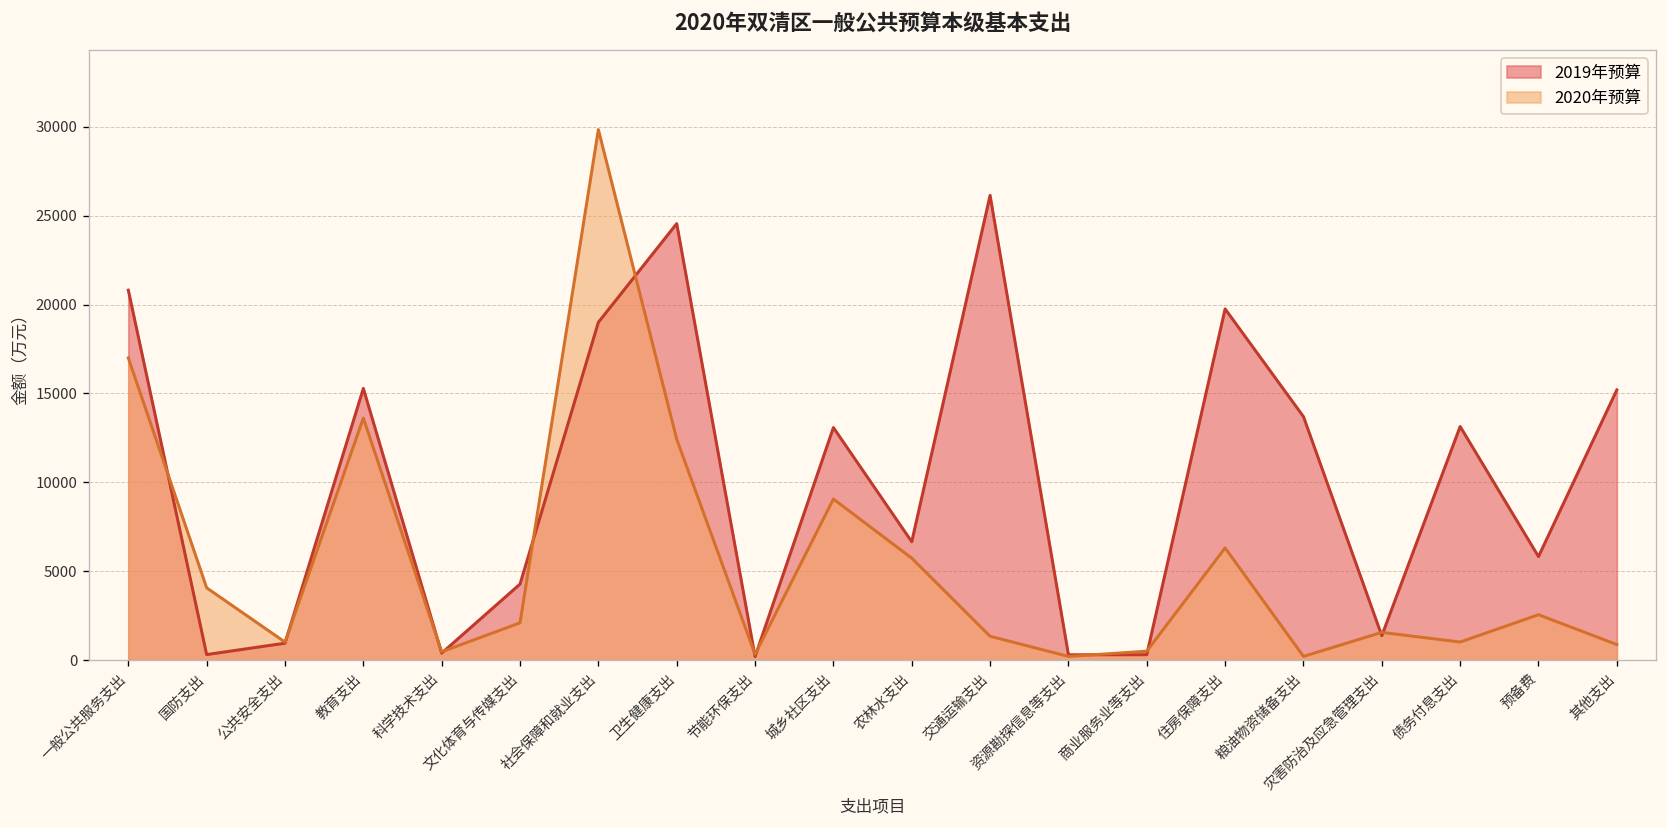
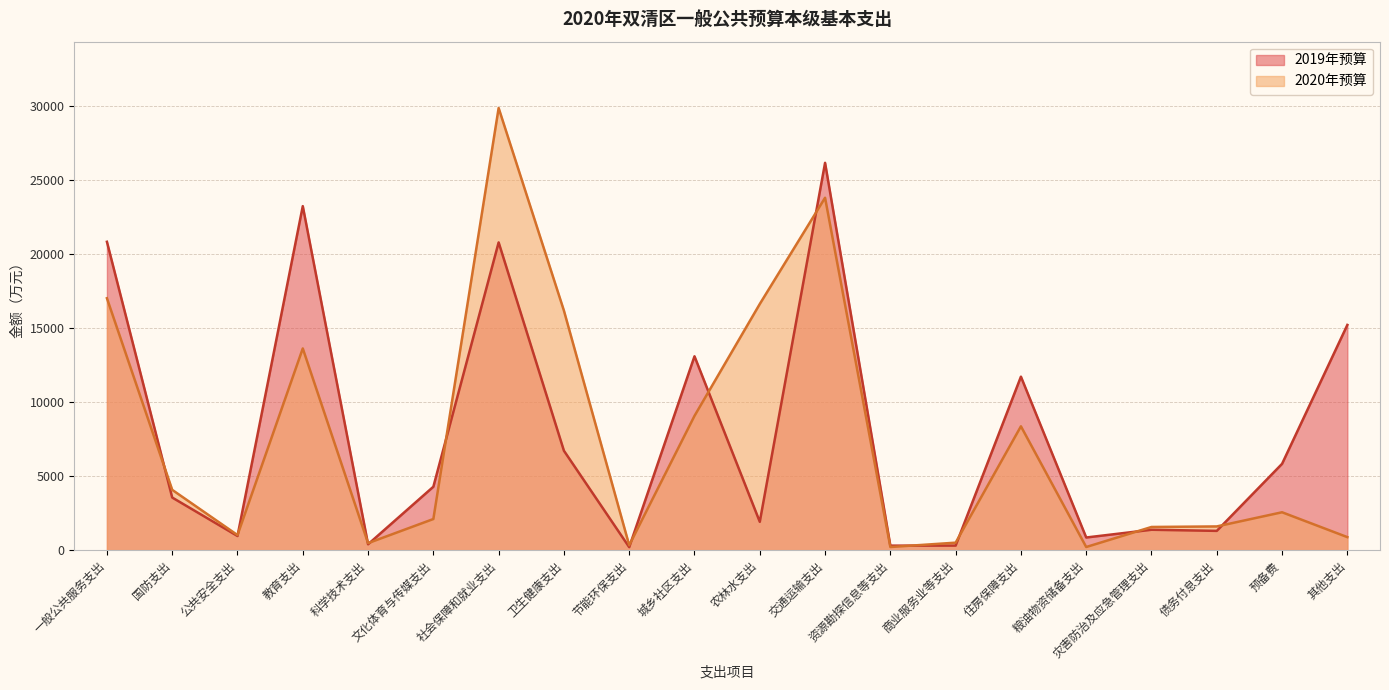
  {
    "2019年预算": {
      "一般公共服务支出": 20800,
-     "国防支出": 300,
-     "教育支出": 15300,
+     "国防支出": 3600,
+     "教育支出": 23200,
      "文化体育与传媒支出": 4300,
-     "社会保障和就业支出": 19000,
-     "卫生健康支出": 24600,
+     "社会保障和就业支出": 20800,
+     "卫生健康支出": 6700,
      "城乡社区支出": 13100,
-     "农林水支出": 6700,
+     "农林水支出": 1900,
      "交通运输支出": 26100,
      "商业服务业等支出": 300,
-     "住房保障支出": 19800,
-     "粮油物资储备支出": 13700,
+     "住房保障支出": 11700,
+     "粮油物资储备支出": 900,
      "灾害防治及应急管理支出": 1400,
-     "债务付息支出": 13100,
+     "债务付息支出": 1300,
      "预备费": 5800,
      "其他支出": 15200
    },
    "2020年预算": {
      "一般公共服务支出": 17000,
      "国防支出": 4100,
      "教育支出": 13600,
      "文化体育与传媒支出": 2100,
      "社会保障和就业支出": 29800,
-     "卫生健康支出": 12400,
+     "卫生健康支出": 16200,
      "城乡社区支出": 9100,
-     "农林水支出": 5700,
-     "交通运输支出": 1300,
+     "农林水支出": 16600,
+     "交通运输支出": 23800,
      "商业服务业等支出": 500,
-     "住房保障支出": 6300,
+     "住房保障支出": 8400,
      "粮油物资储备支出": 200,
      "灾害防治及应急管理支出": 1600,
-     "债务付息支出": 1000,
+     "债务付息支出": 1600,
      "预备费": 2600,
      "其他支出": 900
    }
  }
